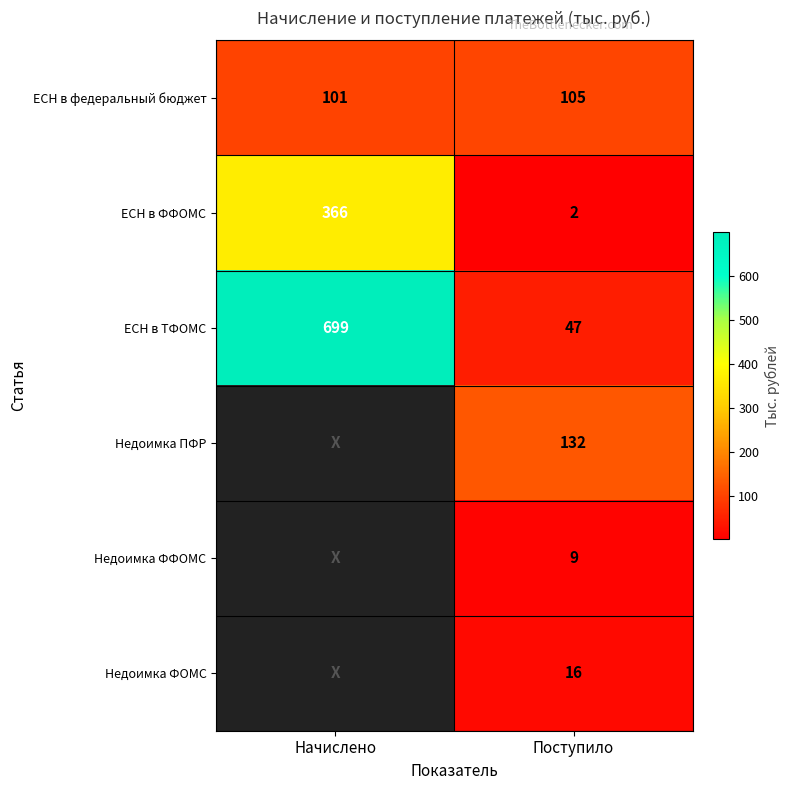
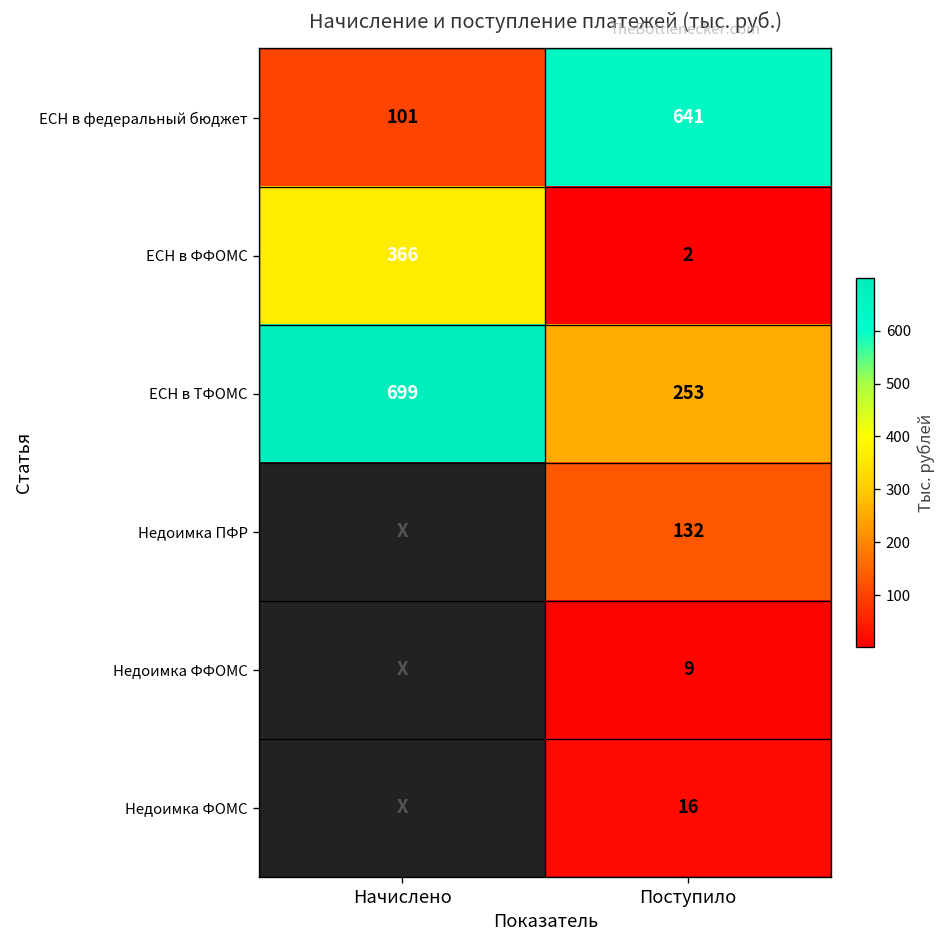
  {
    "ЕСН в федеральный бюджет": {
      "Начислено": 101,
-     "Поступило": 105
+     "Поступило": 641
    },
    "ЕСН в ФФОМС": {
      "Начислено": 366,
      "Поступило": 2
    },
    "ЕСН в ТФОМС": {
      "Начислено": 699,
-     "Поступило": 47
+     "Поступило": 253
    },
    "Недоимка ПФР": {
      "Поступило": 132
    },
    "Недоимка ФФОМС": {
      "Поступило": 9
    },
    "Недоимка ФОМС": {
      "Поступило": 16
    }
  }
